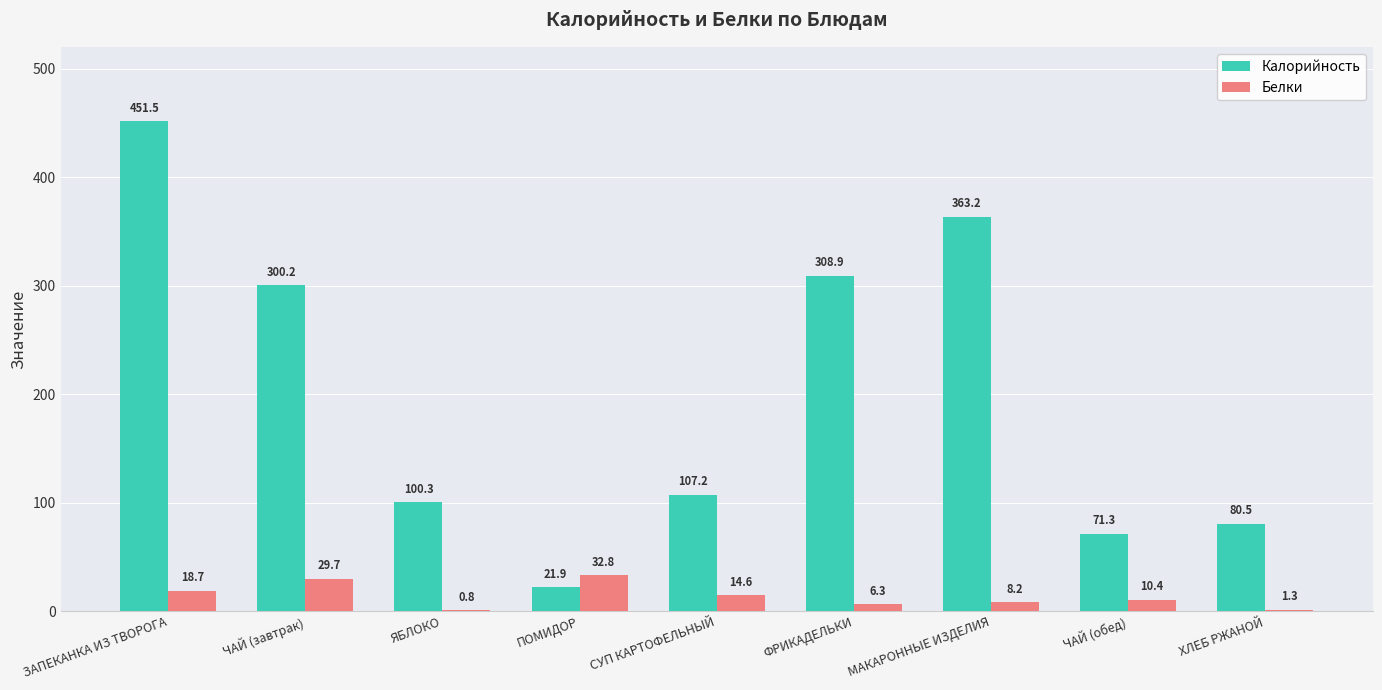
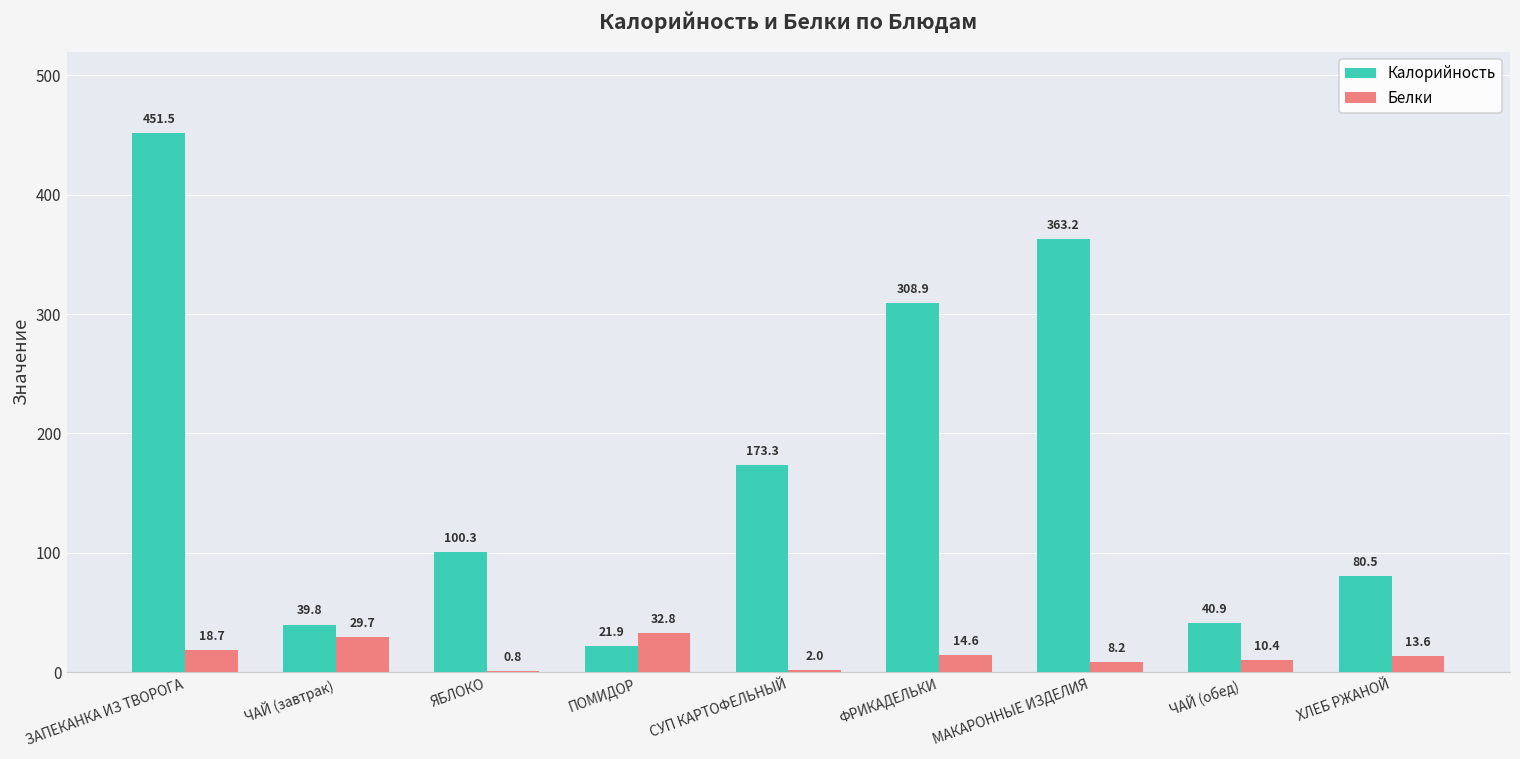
  {
    "Калорийность": {
      "ЗАПЕКАНКА ИЗ ТВОРОГА": 451.5,
-     "ЧАЙ (завтрак)": 300.2,
+     "ЧАЙ (завтрак)": 39.8,
      "ЯБЛОКО": 100.3,
      "ПОМИДОР": 21.9,
-     "СУП КАРТОФЕЛЬНЫЙ": 107.2,
+     "СУП КАРТОФЕЛЬНЫЙ": 173.3,
      "ФРИКАДЕЛЬКИ": 308.9,
      "МАКАРОННЫЕ ИЗДЕЛИЯ": 363.2,
-     "ЧАЙ (обед)": 71.3,
+     "ЧАЙ (обед)": 40.9,
      "ХЛЕБ РЖАНОЙ": 80.5
    },
    "Белки": {
      "ЗАПЕКАНКА ИЗ ТВОРОГА": 18.7,
      "ЧАЙ (завтрак)": 29.7,
      "ЯБЛОКО": 0.8,
      "ПОМИДОР": 32.8,
-     "СУП КАРТОФЕЛЬНЫЙ": 14.6,
-     "ФРИКАДЕЛЬКИ": 6.3,
+     "СУП КАРТОФЕЛЬНЫЙ": 2.0,
+     "ФРИКАДЕЛЬКИ": 14.6,
      "МАКАРОННЫЕ ИЗДЕЛИЯ": 8.2,
      "ЧАЙ (обед)": 10.4,
-     "ХЛЕБ РЖАНОЙ": 1.3
+     "ХЛЕБ РЖАНОЙ": 13.6
    }
  }
